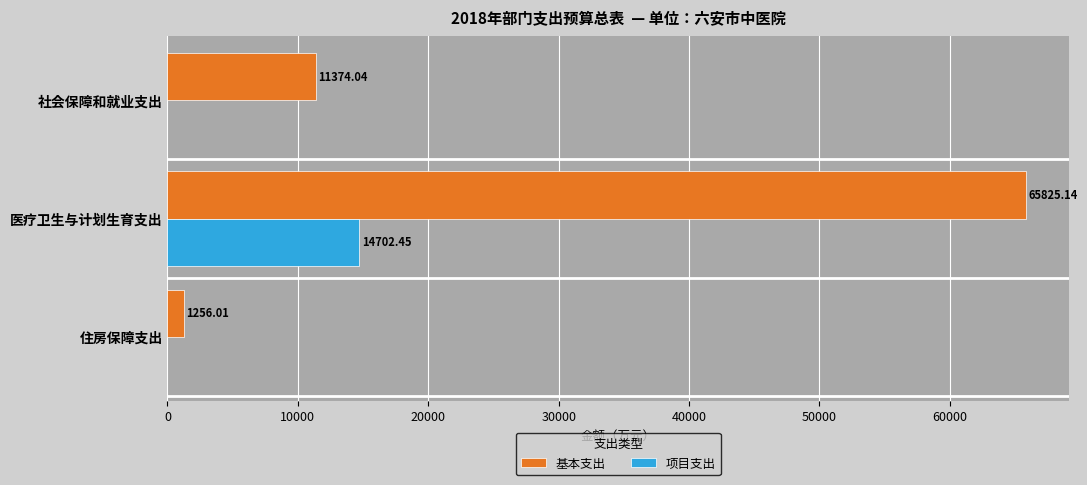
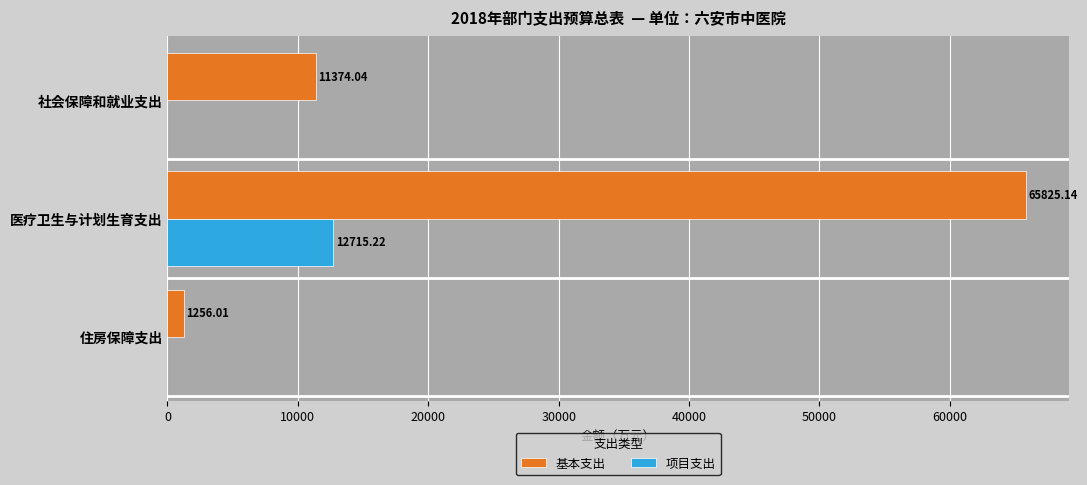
  {
    "基本支出": {
      "社会保障和就业支出": 11374.04,
      "医疗卫生与计划生育支出": 65825.14,
      "住房保障支出": 1256.01
    },
    "项目支出": {
-     "医疗卫生与计划生育支出": 14702.45
+     "医疗卫生与计划生育支出": 12715.22
    }
  }
